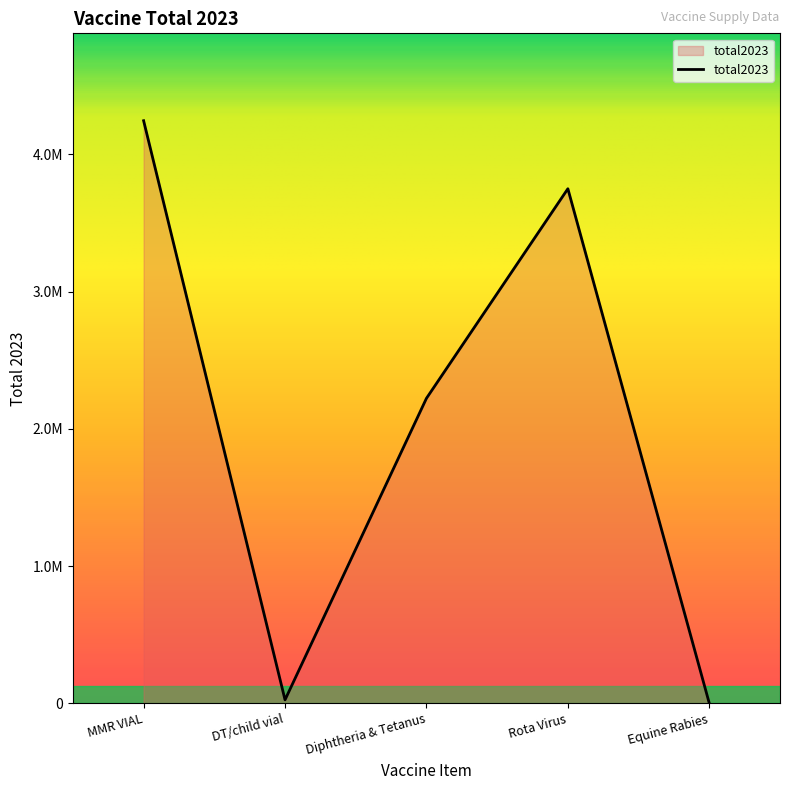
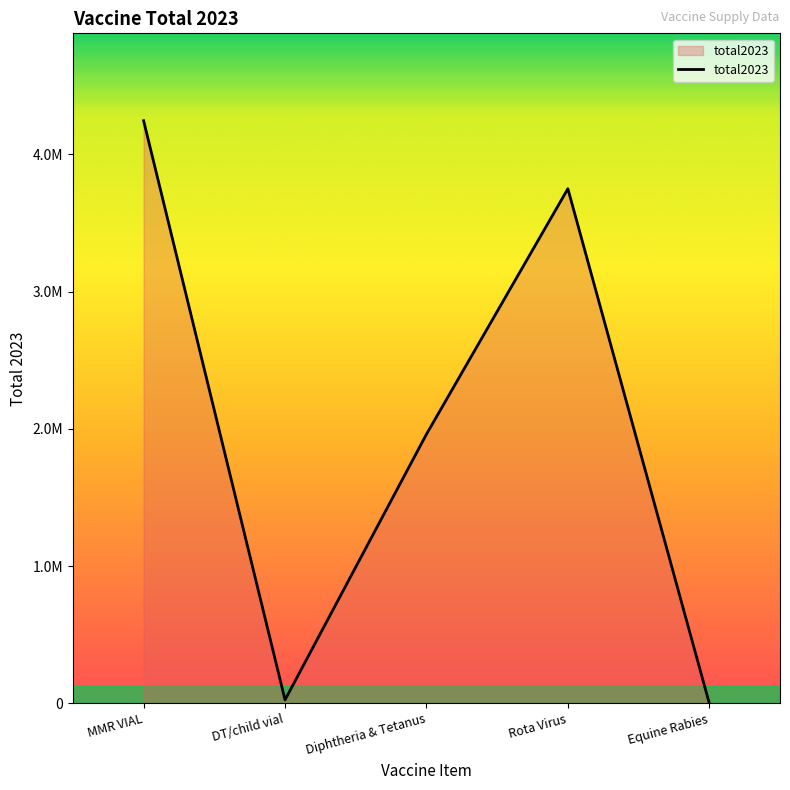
  {
    "MMR VIAL": 4240000,
-   "Diphtheria & Tetanus": 2220000,
+   "Diphtheria & Tetanus": 1960000,
    "Rota Virus": 3750000
  }
